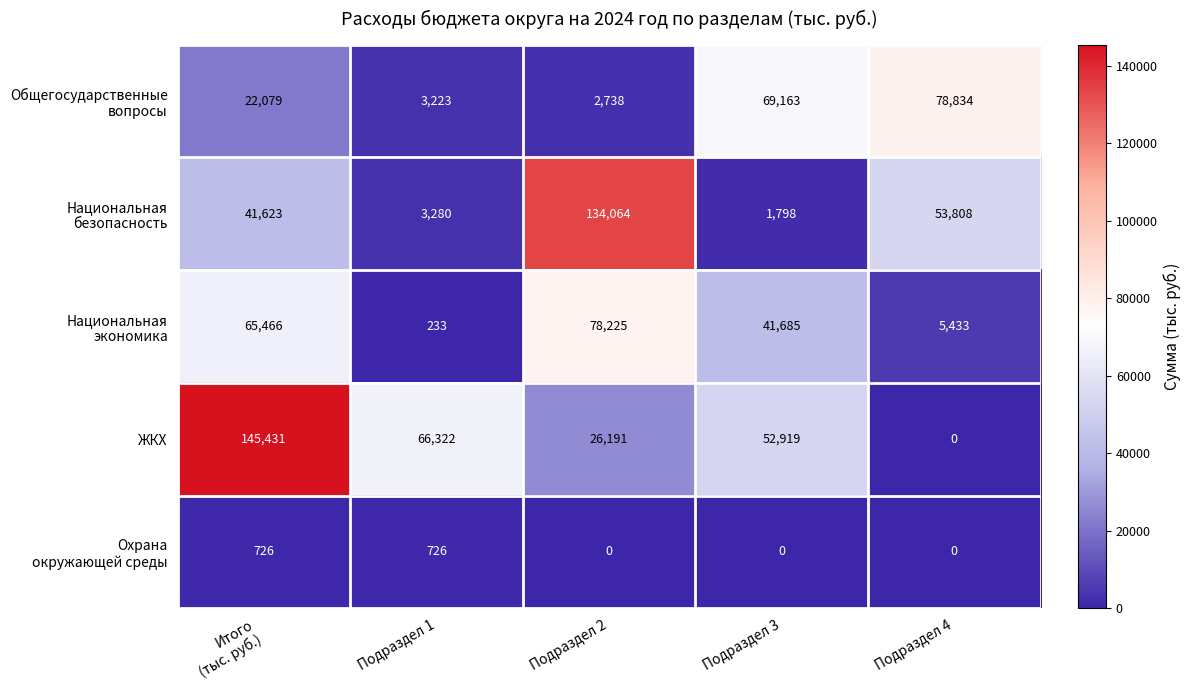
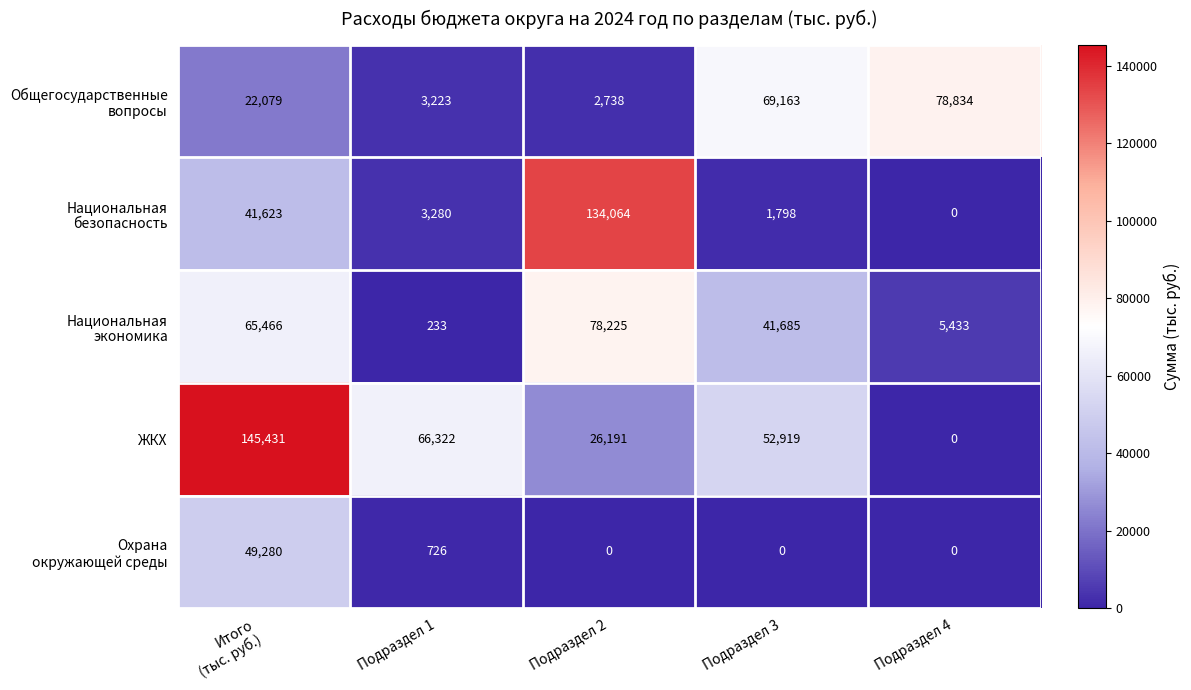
  {
    "Общегосударственные вопросы": {
      "Итого (тыс. руб.)": "22,079",
      "Подраздел 1": "3,223",
      "Подраздел 2": "2,738",
      "Подраздел 3": "69,163",
      "Подраздел 4": "78,834"
    },
    "Национальная безопасность": {
      "Итого (тыс. руб.)": "41,623",
      "Подраздел 1": "3,280",
      "Подраздел 2": "134,064",
      "Подраздел 3": "1,798",
-     "Подраздел 4": "53,808"
+     "Подраздел 4": "0"
    },
    "Национальная экономика": {
      "Итого (тыс. руб.)": "65,466",
      "Подраздел 1": "233",
      "Подраздел 2": "78,225",
      "Подраздел 3": "41,685",
      "Подраздел 4": "5,433"
    },
    "ЖКХ": {
      "Итого (тыс. руб.)": "145,431",
      "Подраздел 1": "66,322",
      "Подраздел 2": "26,191",
      "Подраздел 3": "52,919",
      "Подраздел 4": "0"
    },
    "Охрана окружающей среды": {
-     "Итого (тыс. руб.)": "726",
+     "Итого (тыс. руб.)": "49,280",
      "Подраздел 1": "726",
      "Подраздел 2": "0",
      "Подраздел 3": "0",
      "Подраздел 4": "0"
    }
  }
